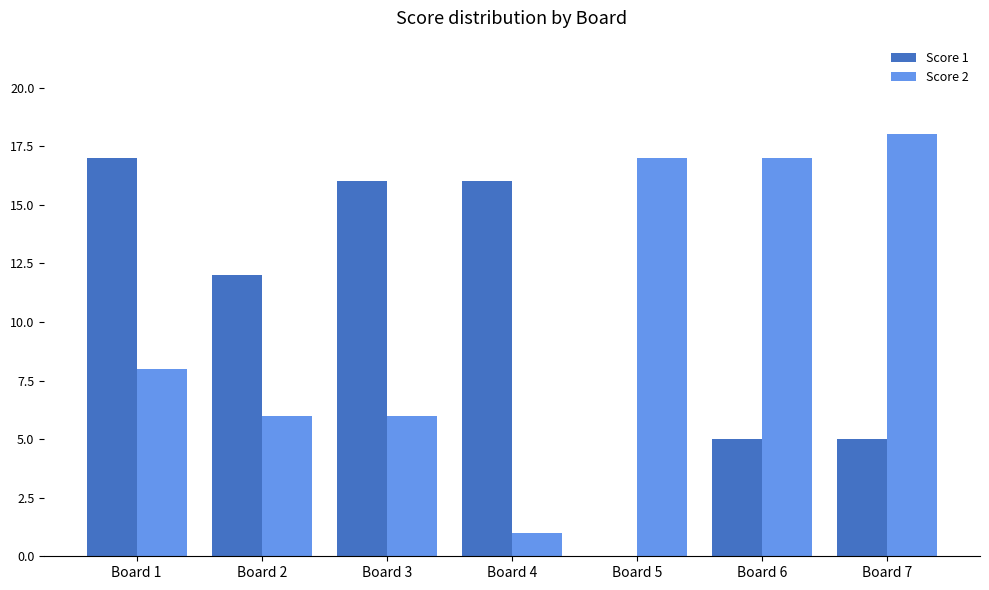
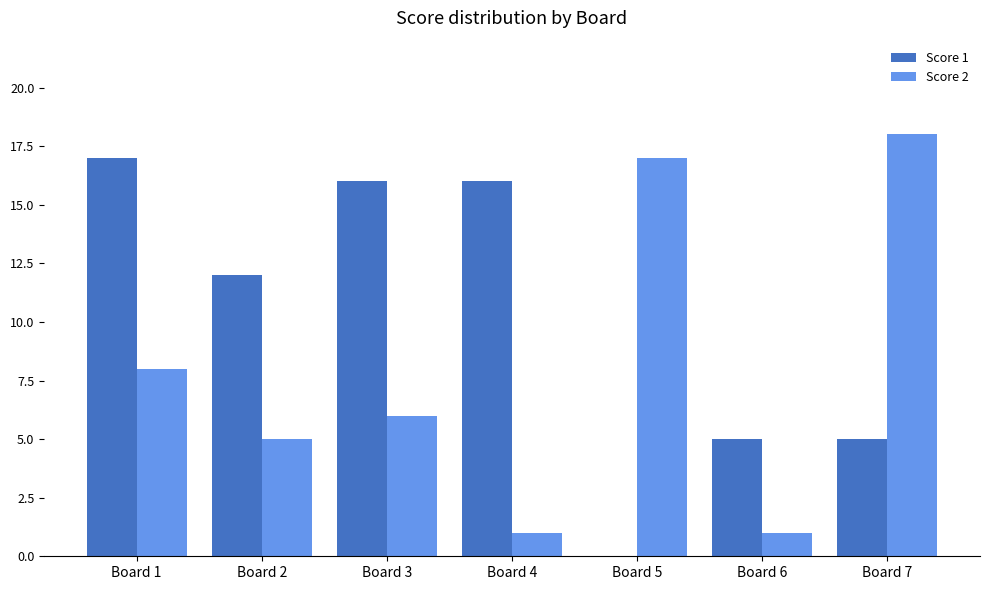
  {
    "Score 1": {
      "Board 1": 17,
      "Board 2": 12,
      "Board 3": 16,
      "Board 4": 16,
      "Board 5": 0,
      "Board 6": 5,
      "Board 7": 5
    },
    "Score 2": {
      "Board 1": 8,
-     "Board 2": 6,
+     "Board 2": 5,
      "Board 3": 6,
      "Board 4": 1,
      "Board 5": 17,
-     "Board 6": 17,
+     "Board 6": 1,
      "Board 7": 18
    }
  }
